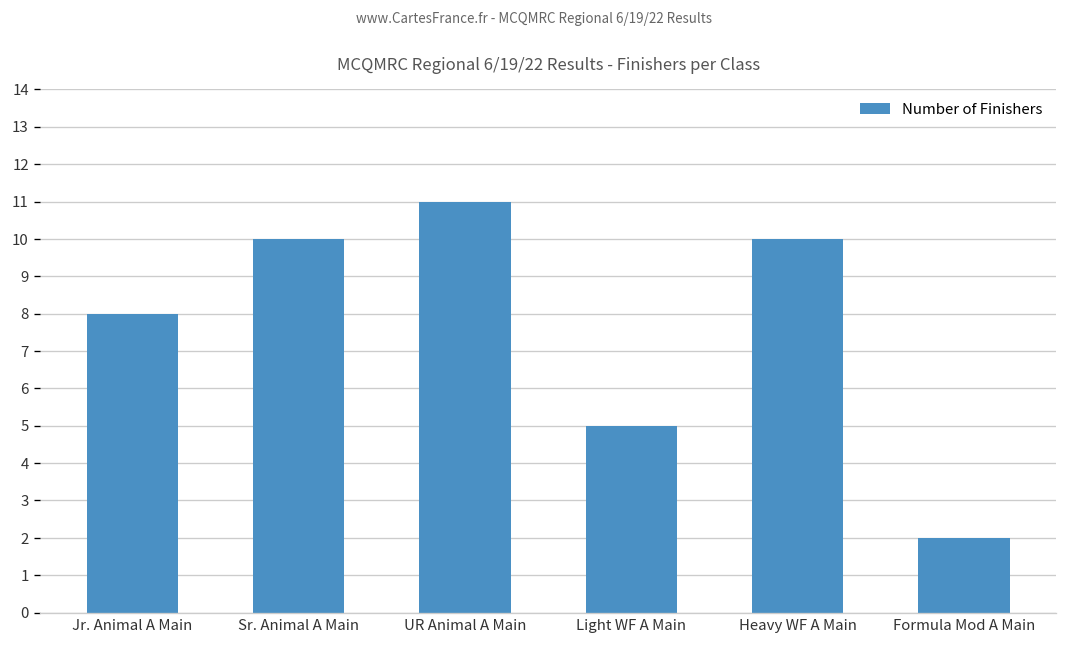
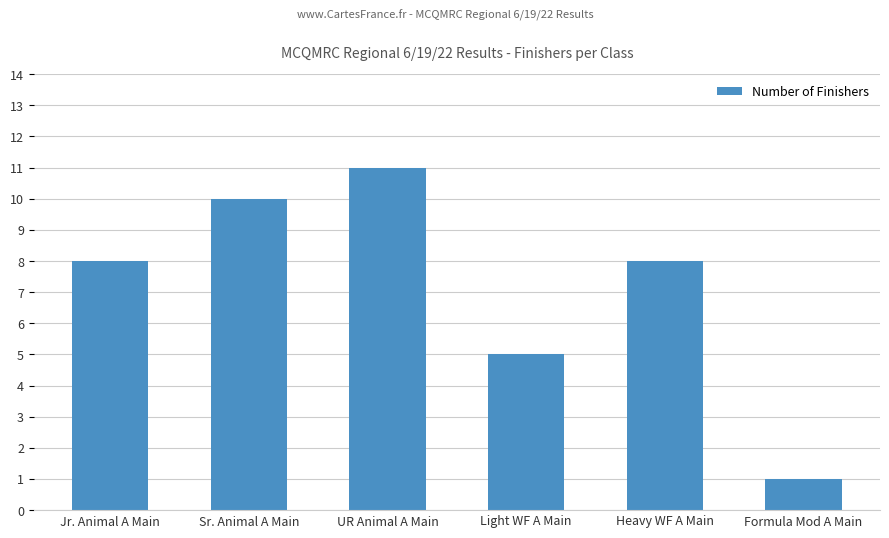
  {
    "Jr. Animal A Main": 8,
    "Sr. Animal A Main": 10,
    "UR Animal A Main": 11,
    "Light WF A Main": 5,
-   "Heavy WF A Main": 10,
-   "Formula Mod A Main": 2
+   "Heavy WF A Main": 8,
+   "Formula Mod A Main": 1
  }
